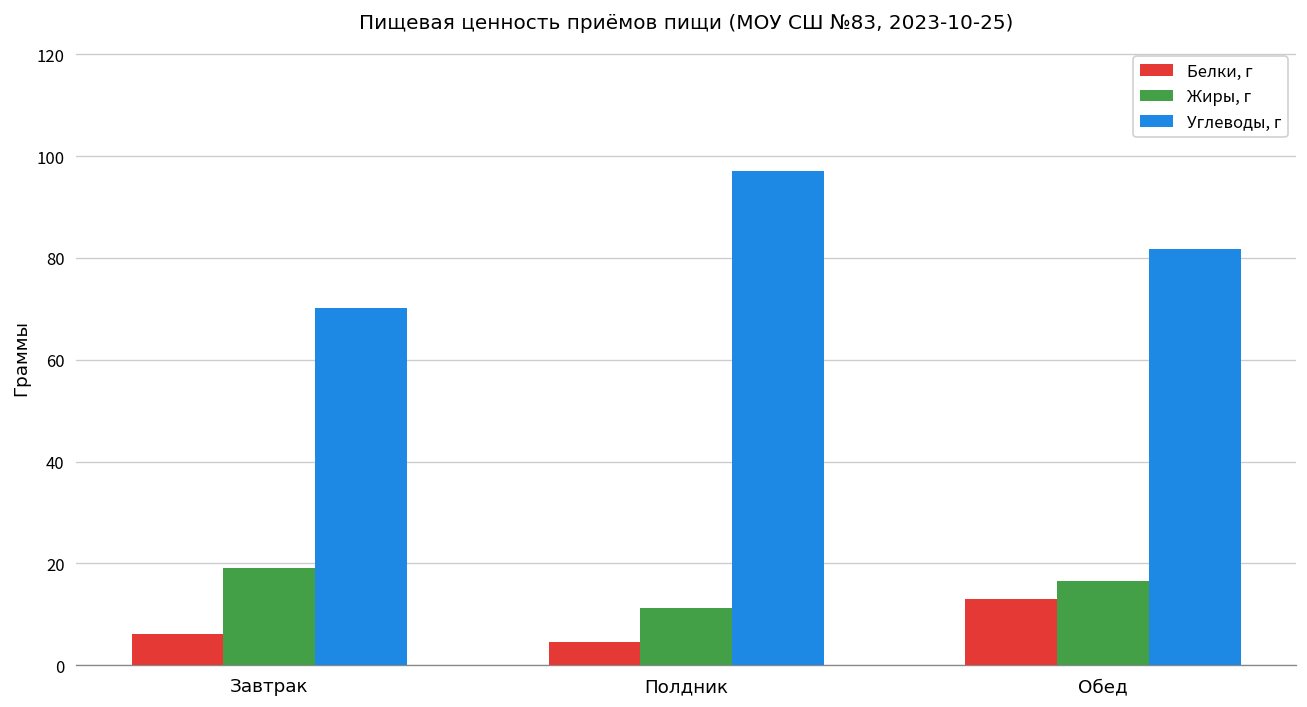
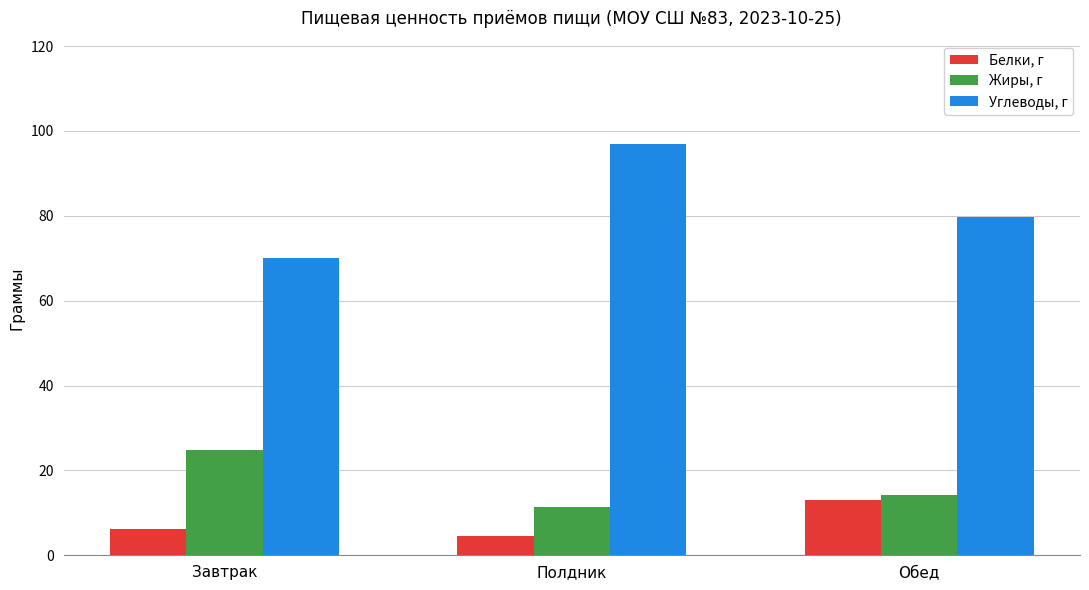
  {
    "Белки, г": {
      "Завтрак": 6,
      "Полдник": 5,
      "Обед": 13
    },
    "Жиры, г": {
-     "Завтрак": 19,
+     "Завтрак": 25,
      "Полдник": 11,
-     "Обед": 17
+     "Обед": 14
    },
    "Углеводы, г": {
      "Завтрак": 70,
      "Полдник": 97,
-     "Обед": 82
+     "Обед": 80
    }
  }
